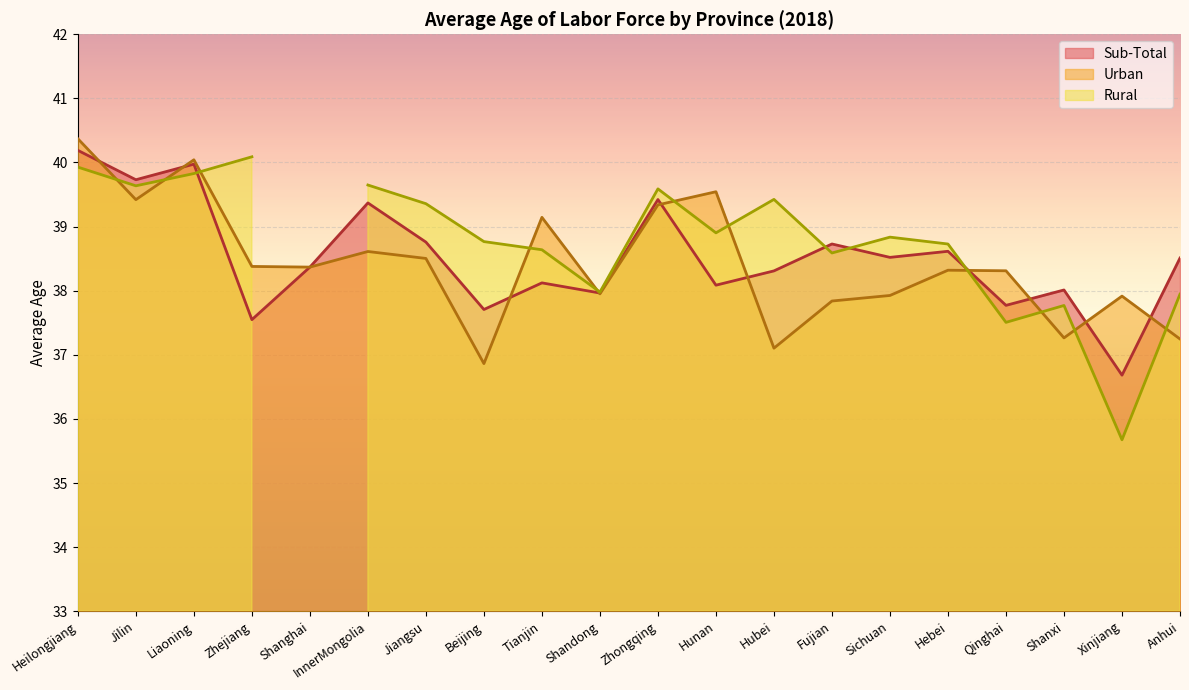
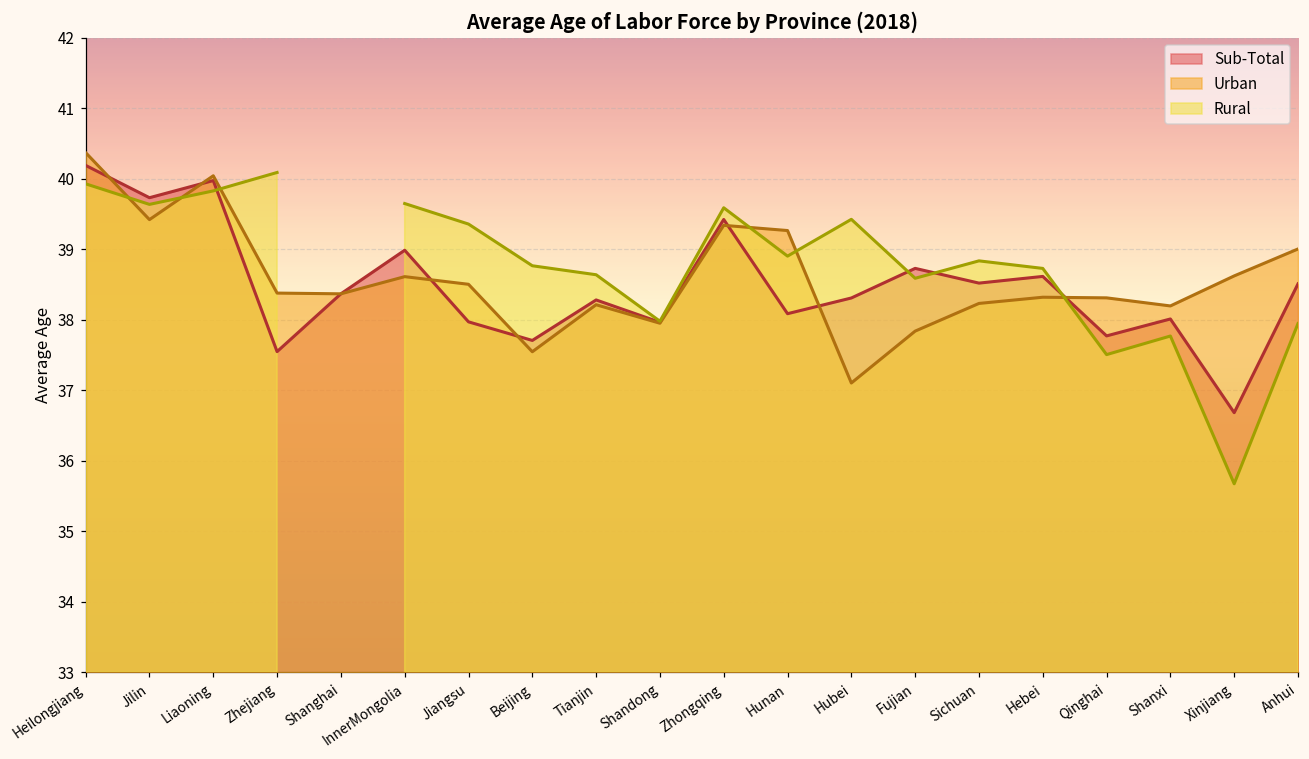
  {
    "Sub-Total": {
      "Heilongjiang": 40.2,
      "Jilin": 39.7,
      "Liaoning": 40.0,
      "Zhejiang": 37.5,
-     "InnerMongolia": 39.4,
-     "Jiangsu": 38.8,
+     "InnerMongolia": 39.0,
+     "Jiangsu": 38.0,
      "Beijing": 37.7,
-     "Tianjin": 38.1,
+     "Tianjin": 38.3,
      "Zhongqing": 39.4,
      "Hunan": 38.1,
      "Hubei": 38.3,
      "Fujian": 38.7,
      "Sichuan": 38.5,
      "Hebei": 38.6,
      "Qinghai": 37.8,
      "Shanxi": 38.0,
      "Xinjiang": 36.7,
      "Anhui": 38.5
    },
    "Urban": {
      "Heilongjiang": 40.4,
      "Jilin": 39.4,
      "Liaoning": 40.0,
      "Zhejiang": 38.4,
      "InnerMongolia": 38.6,
      "Jiangsu": 38.5,
-     "Beijing": 36.9,
-     "Tianjin": 39.1,
+     "Beijing": 37.5,
+     "Tianjin": 38.2,
      "Zhongqing": 39.3,
-     "Hunan": 39.5,
+     "Hunan": 39.3,
      "Hubei": 37.1,
      "Fujian": 37.8,
-     "Sichuan": 37.9,
+     "Sichuan": 38.2,
      "Hebei": 38.3,
      "Qinghai": 38.3,
-     "Shanxi": 37.3,
-     "Xinjiang": 37.9,
-     "Anhui": 37.2
+     "Shanxi": 38.2,
+     "Xinjiang": 38.6,
+     "Anhui": 39.0
    }
  }
